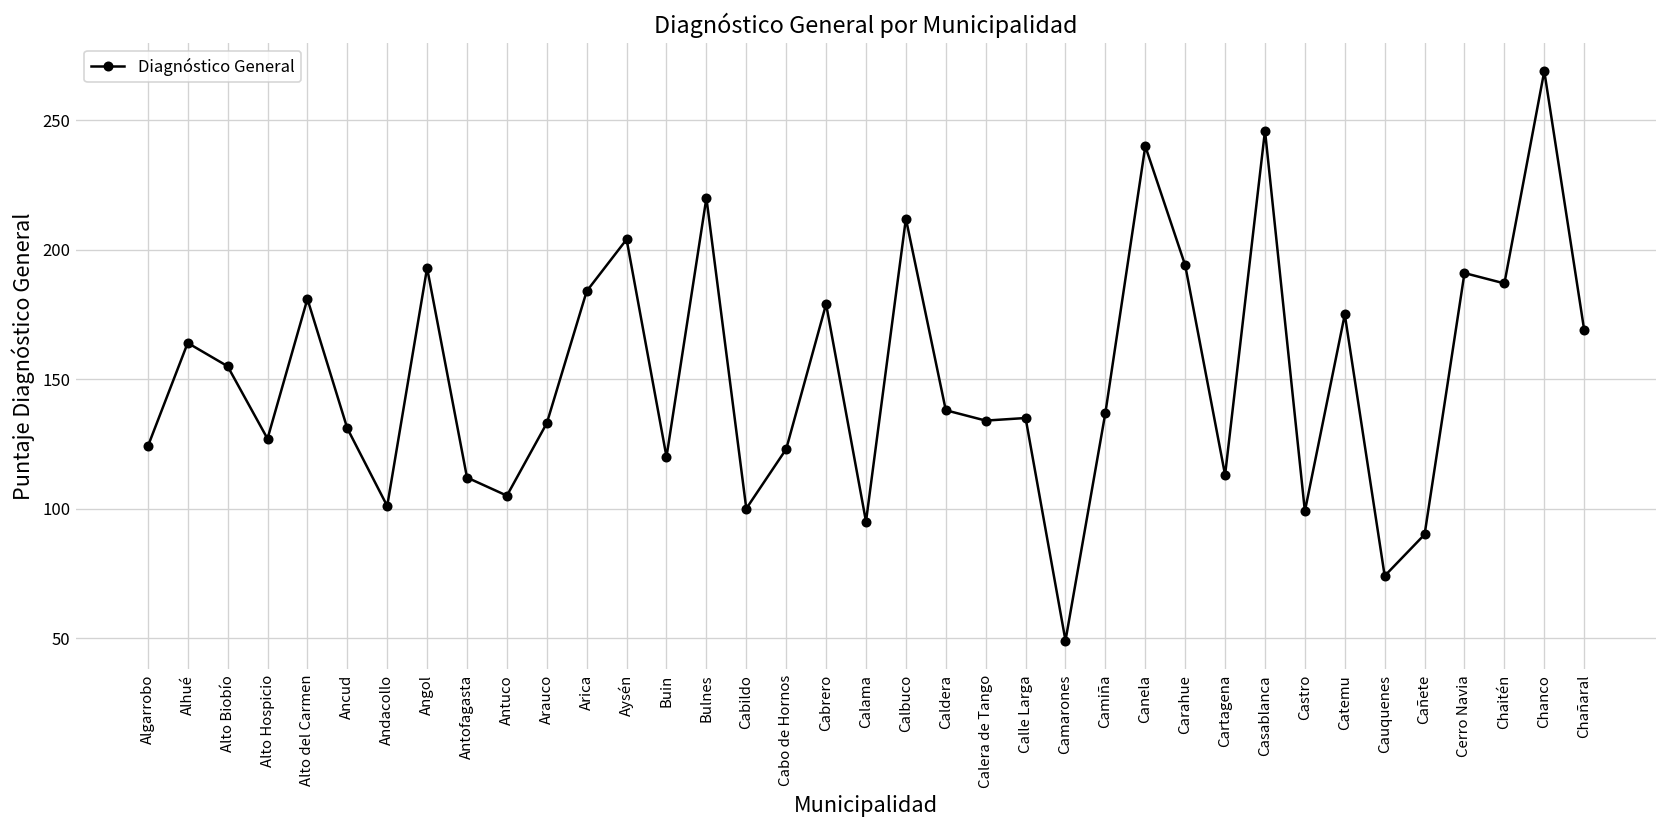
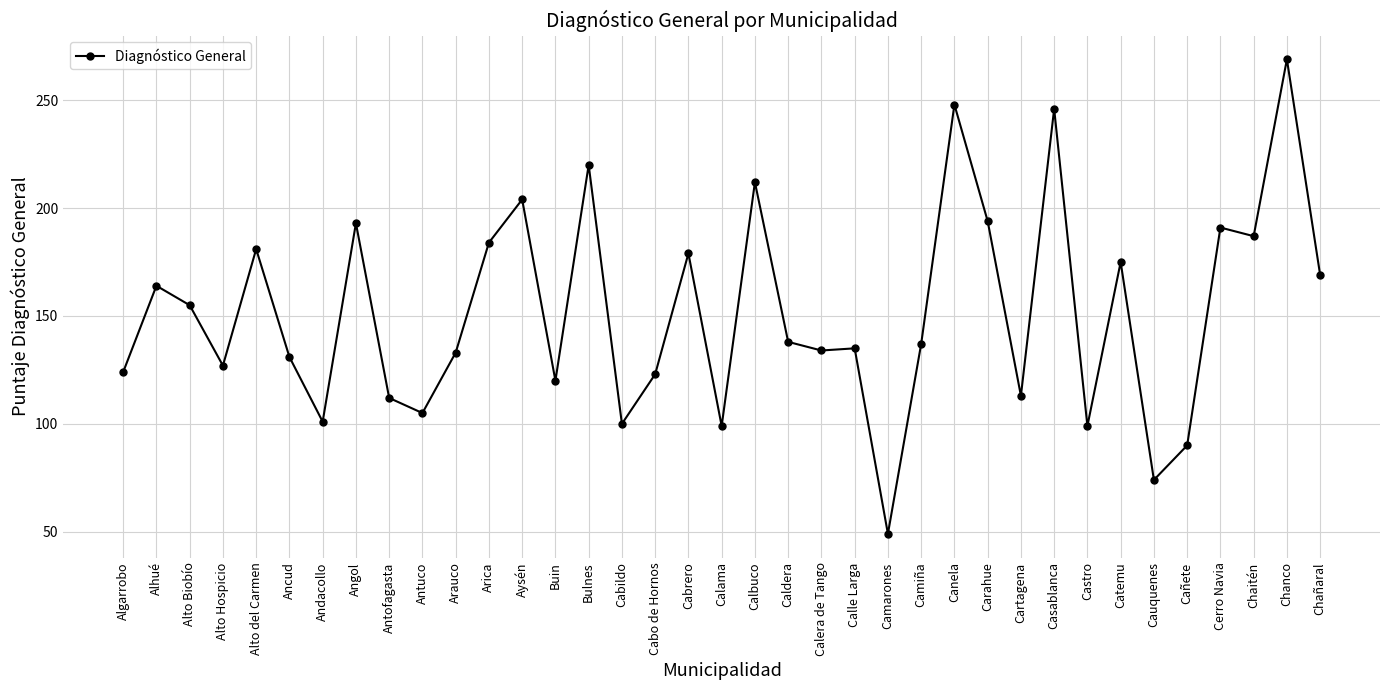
  {
    "Algarrobo": 124,
    "Alhué": 164,
    "Alto Biobío": 155,
    "Alto Hospicio": 127,
    "Alto del Carmen": 181,
    "Ancud": 131,
    "Andacollo": 101,
    "Angol": 193,
    "Antofagasta": 112,
    "Antuco": 105,
    "Arauco": 133,
    "Arica": 184,
    "Aysén": 204,
    "Buin": 120,
    "Bulnes": 220,
    "Cabildo": 100,
    "Cabo de Hornos": 123,
    "Cabrero": 179,
-   "Calama": 95,
+   "Calama": 99,
    "Calbuco": 212,
    "Caldera": 138,
    "Calera de Tango": 134,
    "Calle Larga": 135,
    "Camarones": 49,
    "Camiña": 137,
-   "Canela": 240,
+   "Canela": 248,
    "Carahue": 194,
    "Cartagena": 113,
    "Casablanca": 246,
    "Castro": 99,
    "Catemu": 175,
    "Cauquenes": 74,
    "Cañete": 90,
    "Cerro Navia": 191,
    "Chaitén": 187,
    "Chanco": 269,
    "Chañaral": 169
  }
